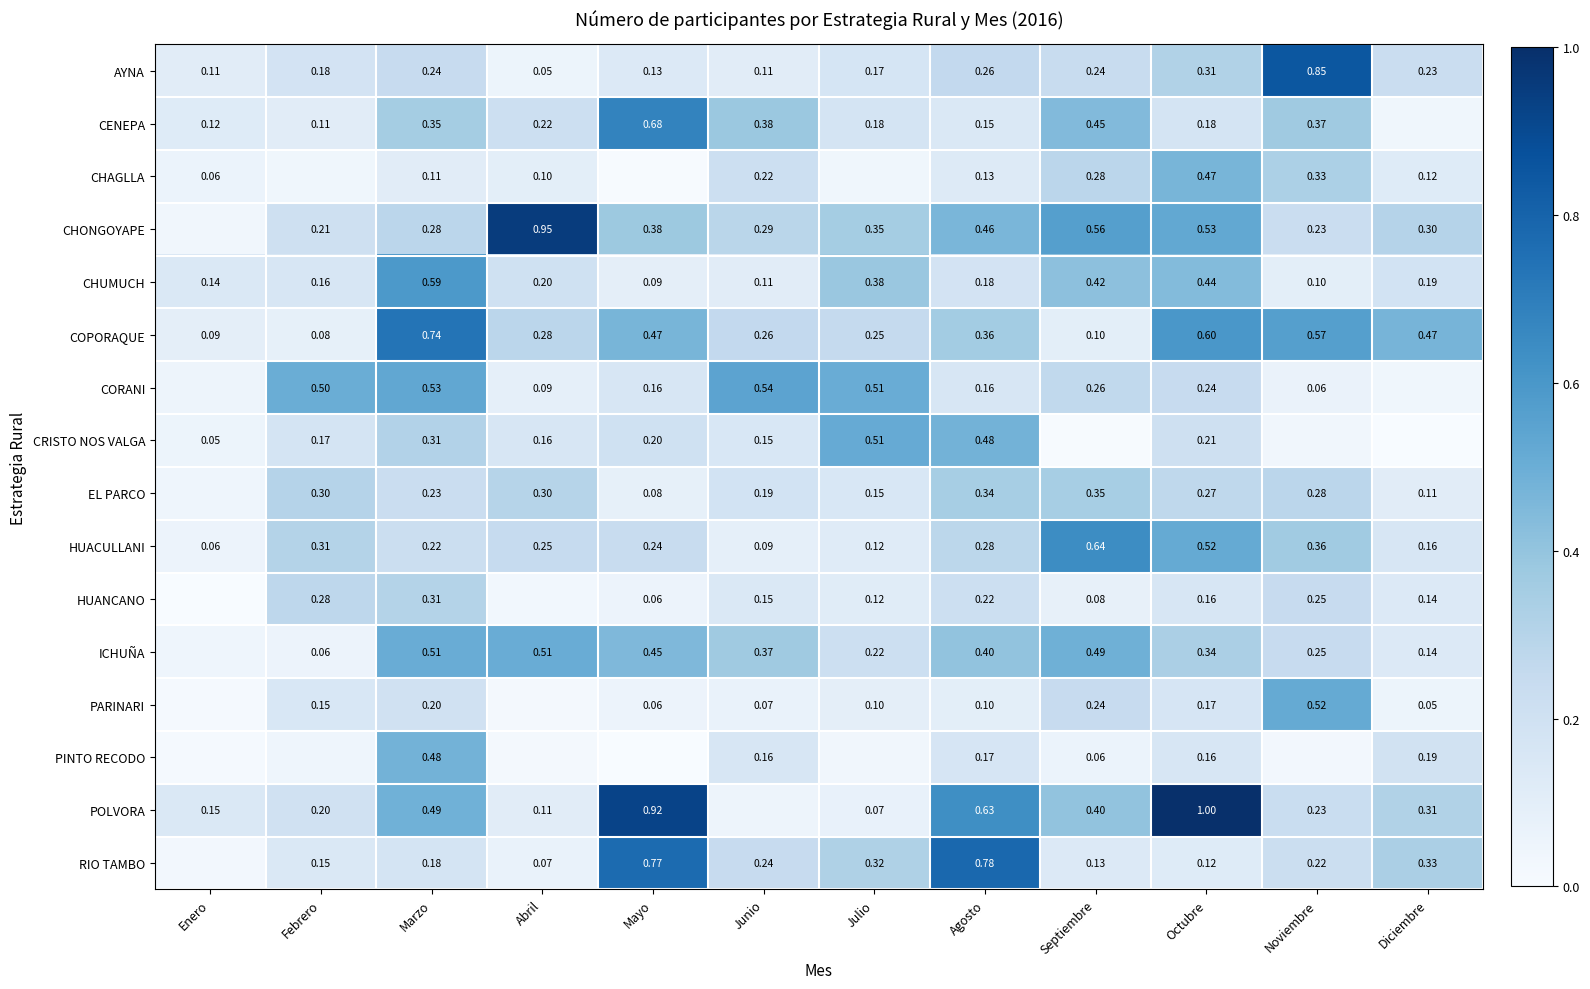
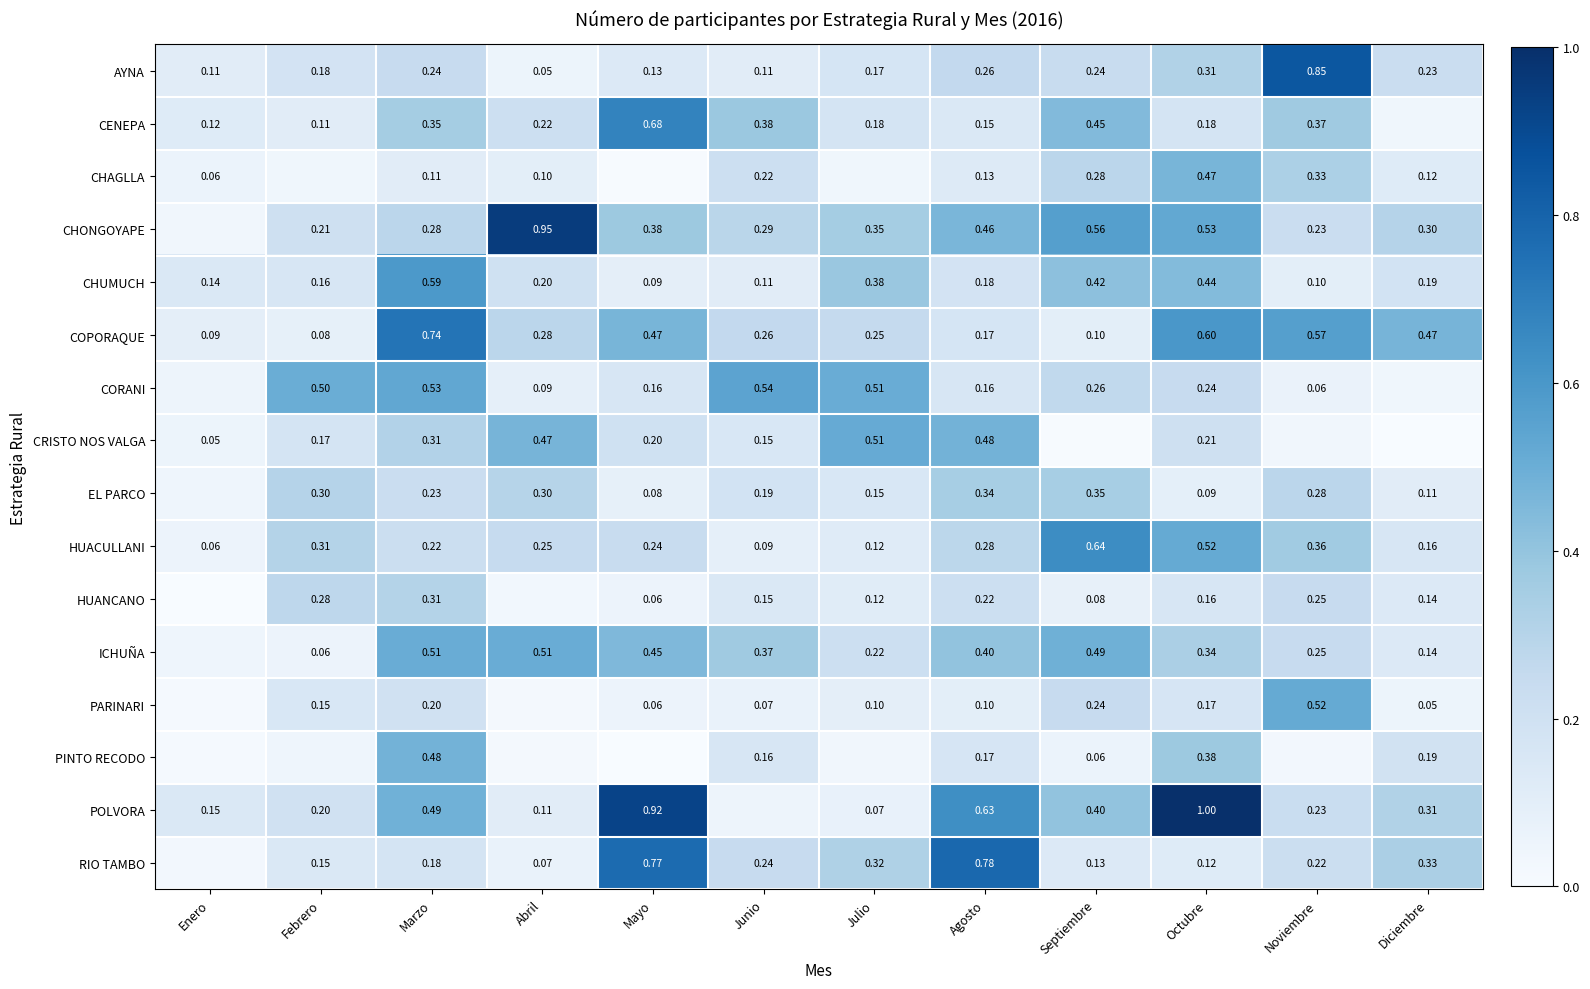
  {
    "AYNA": {
      "Enero": 0.11,
      "Febrero": 0.18,
      "Marzo": 0.24,
      "Abril": 0.05,
      "Mayo": 0.13,
      "Junio": 0.11,
      "Julio": 0.17,
      "Agosto": 0.26,
      "Septiembre": 0.24,
      "Octubre": 0.31,
      "Noviembre": 0.85,
      "Diciembre": 0.23
    },
    "CENEPA": {
      "Enero": 0.12,
      "Febrero": 0.11,
      "Marzo": 0.35,
      "Abril": 0.22,
      "Mayo": 0.68,
      "Junio": 0.38,
      "Julio": 0.18,
      "Agosto": 0.15,
      "Septiembre": 0.45,
      "Octubre": 0.18,
      "Noviembre": 0.37
    },
    "CHAGLLA": {
      "Enero": 0.06,
      "Marzo": 0.11,
      "Abril": 0.10,
      "Junio": 0.22,
      "Agosto": 0.13,
      "Septiembre": 0.28,
      "Octubre": 0.47,
      "Noviembre": 0.33,
      "Diciembre": 0.12
    },
    "CHONGOYAPE": {
      "Febrero": 0.21,
      "Marzo": 0.28,
      "Abril": 0.95,
      "Mayo": 0.38,
      "Junio": 0.29,
      "Julio": 0.35,
      "Agosto": 0.46,
      "Septiembre": 0.56,
      "Octubre": 0.53,
      "Noviembre": 0.23,
      "Diciembre": 0.30
    },
    "CHUMUCH": {
      "Enero": 0.14,
      "Febrero": 0.16,
      "Marzo": 0.59,
      "Abril": 0.20,
      "Mayo": 0.09,
      "Junio": 0.11,
      "Julio": 0.38,
      "Agosto": 0.18,
      "Septiembre": 0.42,
      "Octubre": 0.44,
      "Noviembre": 0.10,
      "Diciembre": 0.19
    },
    "COPORAQUE": {
      "Enero": 0.09,
      "Febrero": 0.08,
      "Marzo": 0.74,
      "Abril": 0.28,
      "Mayo": 0.47,
      "Junio": 0.26,
      "Julio": 0.25,
-     "Agosto": 0.36,
+     "Agosto": 0.17,
      "Septiembre": 0.10,
      "Octubre": 0.60,
      "Noviembre": 0.57,
      "Diciembre": 0.47
    },
    "CORANI": {
      "Febrero": 0.50,
      "Marzo": 0.53,
      "Abril": 0.09,
      "Mayo": 0.16,
      "Junio": 0.54,
      "Julio": 0.51,
      "Agosto": 0.16,
      "Septiembre": 0.26,
      "Octubre": 0.24,
      "Noviembre": 0.06
    },
    "CRISTO NOS VALGA": {
      "Enero": 0.05,
      "Febrero": 0.17,
      "Marzo": 0.31,
-     "Abril": 0.16,
+     "Abril": 0.47,
      "Mayo": 0.20,
      "Junio": 0.15,
      "Julio": 0.51,
      "Agosto": 0.48,
      "Octubre": 0.21
    },
    "EL PARCO": {
      "Febrero": 0.30,
      "Marzo": 0.23,
      "Abril": 0.30,
      "Mayo": 0.08,
      "Junio": 0.19,
      "Julio": 0.15,
      "Agosto": 0.34,
      "Septiembre": 0.35,
-     "Octubre": 0.27,
+     "Octubre": 0.09,
      "Noviembre": 0.28,
      "Diciembre": 0.11
    },
    "HUACULLANI": {
      "Enero": 0.06,
      "Febrero": 0.31,
      "Marzo": 0.22,
      "Abril": 0.25,
      "Mayo": 0.24,
      "Junio": 0.09,
      "Julio": 0.12,
      "Agosto": 0.28,
      "Septiembre": 0.64,
      "Octubre": 0.52,
      "Noviembre": 0.36,
      "Diciembre": 0.16
    },
    "HUANCANO": {
      "Febrero": 0.28,
      "Marzo": 0.31,
      "Mayo": 0.06,
      "Junio": 0.15,
      "Julio": 0.12,
      "Agosto": 0.22,
      "Septiembre": 0.08,
      "Octubre": 0.16,
      "Noviembre": 0.25,
      "Diciembre": 0.14
    },
    "ICHUÑA": {
      "Febrero": 0.06,
      "Marzo": 0.51,
      "Abril": 0.51,
      "Mayo": 0.45,
      "Junio": 0.37,
      "Julio": 0.22,
      "Agosto": 0.40,
      "Septiembre": 0.49,
      "Octubre": 0.34,
      "Noviembre": 0.25,
      "Diciembre": 0.14
    },
    "PARINARI": {
      "Febrero": 0.15,
      "Marzo": 0.20,
      "Mayo": 0.06,
      "Junio": 0.07,
      "Julio": 0.10,
      "Agosto": 0.10,
      "Septiembre": 0.24,
      "Octubre": 0.17,
      "Noviembre": 0.52,
      "Diciembre": 0.05
    },
    "PINTO RECODO": {
      "Marzo": 0.48,
      "Junio": 0.16,
      "Agosto": 0.17,
      "Septiembre": 0.06,
-     "Octubre": 0.16,
+     "Octubre": 0.38,
      "Diciembre": 0.19
    },
    "POLVORA": {
      "Enero": 0.15,
      "Febrero": 0.20,
      "Marzo": 0.49,
      "Abril": 0.11,
      "Mayo": 0.92,
      "Julio": 0.07,
      "Agosto": 0.63,
      "Septiembre": 0.40,
      "Octubre": 1.00,
      "Noviembre": 0.23,
      "Diciembre": 0.31
    },
    "RIO TAMBO": {
      "Febrero": 0.15,
      "Marzo": 0.18,
      "Abril": 0.07,
      "Mayo": 0.77,
      "Junio": 0.24,
      "Julio": 0.32,
      "Agosto": 0.78,
      "Septiembre": 0.13,
      "Octubre": 0.12,
      "Noviembre": 0.22,
      "Diciembre": 0.33
    }
  }
